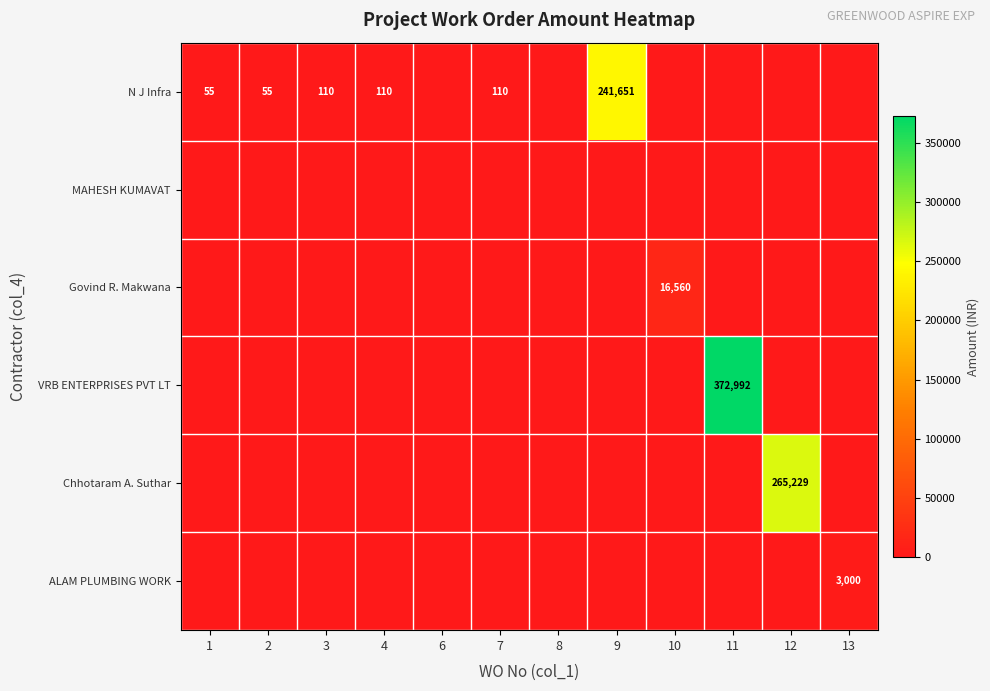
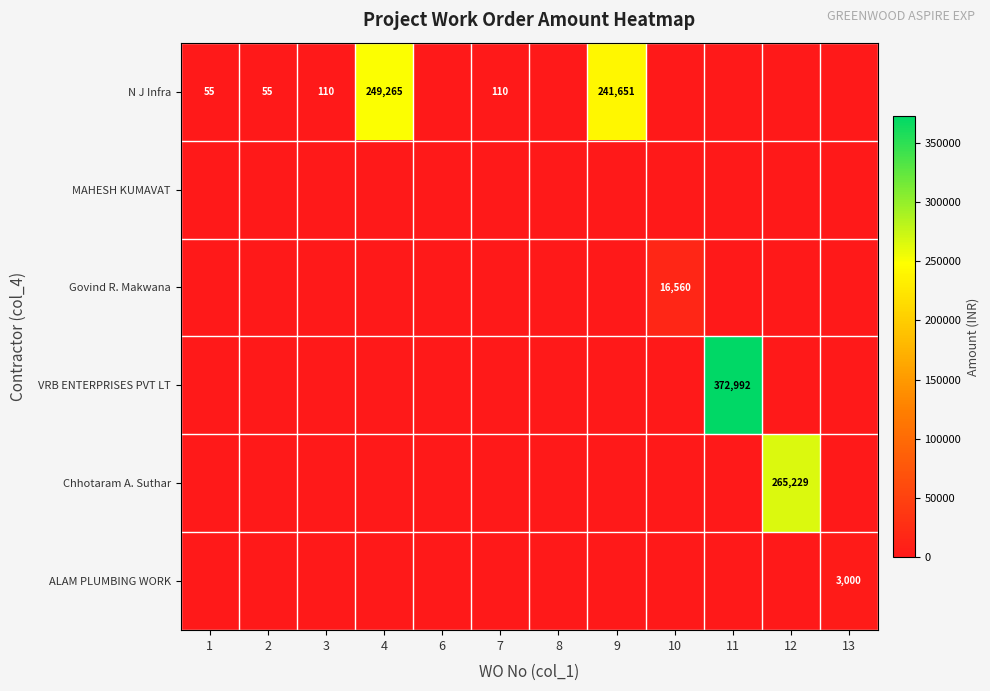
  {
    "N J Infra": {
      "1": "55",
      "2": "55",
      "3": "110",
-     "4": "110",
+     "4": "249,265",
      "7": "110",
      "9": "241,651"
    },
    "Govind R. Makwana": {
      "10": "16,560"
    },
    "VRB ENTERPRISES PVT LT": {
      "11": "372,992"
    },
    "Chhotaram A. Suthar": {
      "12": "265,229"
    },
    "ALAM PLUMBING WORK": {
      "13": "3,000"
    }
  }
